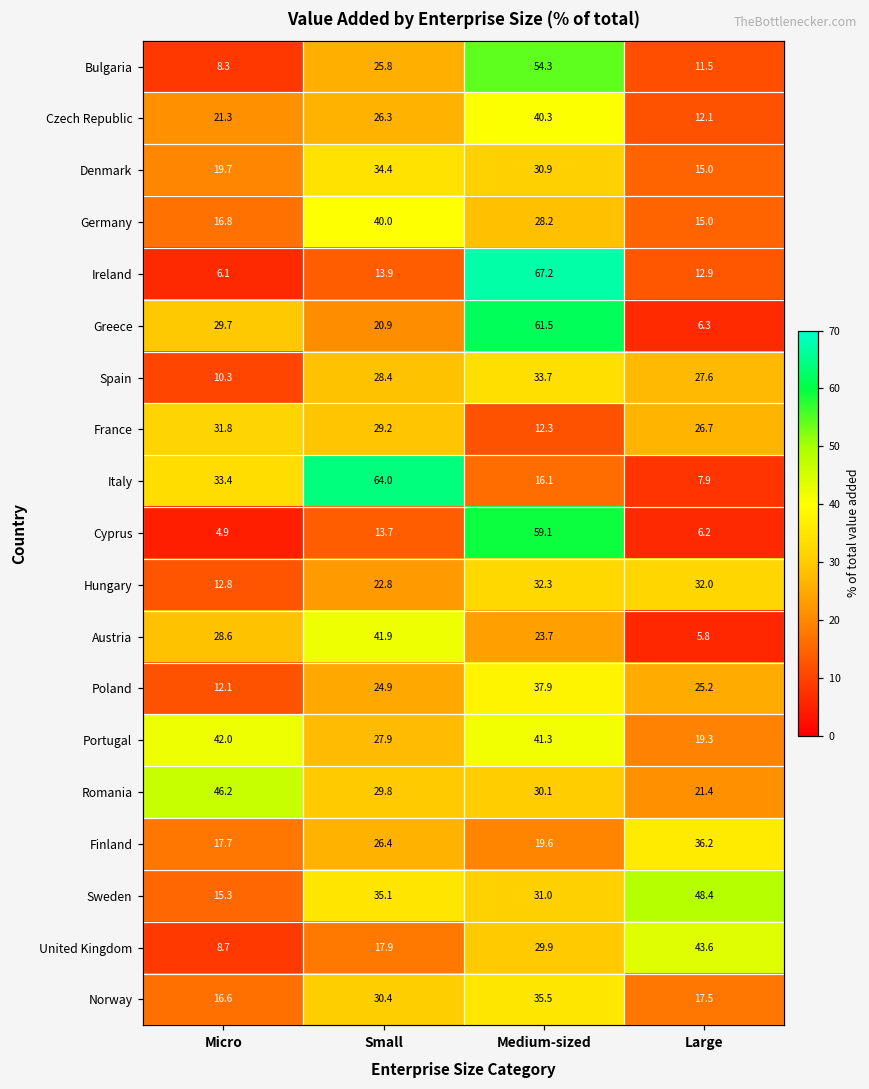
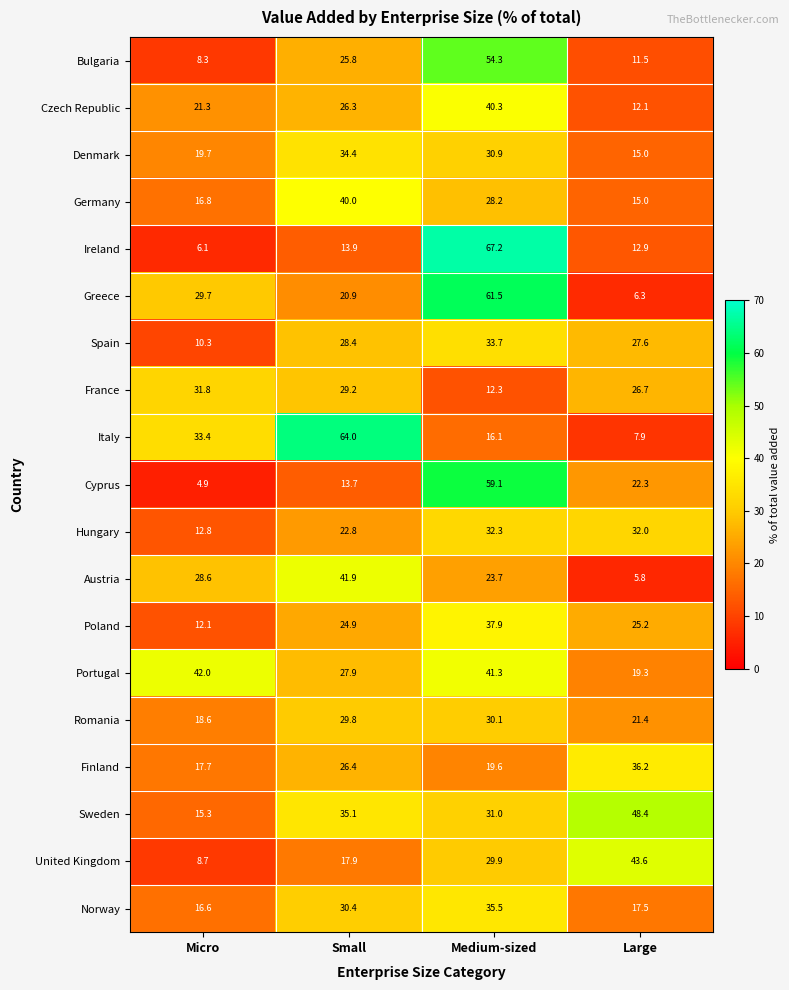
  {
    "Bulgaria": {
      "Micro": 8.3,
      "Small": 25.8,
      "Medium-sized": 54.3,
      "Large": 11.5
    },
    "Czech Republic": {
      "Micro": 21.3,
      "Small": 26.3,
      "Medium-sized": 40.3,
      "Large": 12.1
    },
    "Denmark": {
      "Micro": 19.7,
      "Small": 34.4,
      "Medium-sized": 30.9,
      "Large": 15.0
    },
    "Germany": {
      "Micro": 16.8,
      "Small": 40.0,
      "Medium-sized": 28.2,
      "Large": 15.0
    },
    "Ireland": {
      "Micro": 6.1,
      "Small": 13.9,
      "Medium-sized": 67.2,
      "Large": 12.9
    },
    "Greece": {
      "Micro": 29.7,
      "Small": 20.9,
      "Medium-sized": 61.5,
      "Large": 6.3
    },
    "Spain": {
      "Micro": 10.3,
      "Small": 28.4,
      "Medium-sized": 33.7,
      "Large": 27.6
    },
    "France": {
      "Micro": 31.8,
      "Small": 29.2,
      "Medium-sized": 12.3,
      "Large": 26.7
    },
    "Italy": {
      "Micro": 33.4,
      "Small": 64.0,
      "Medium-sized": 16.1,
      "Large": 7.9
    },
    "Cyprus": {
      "Micro": 4.9,
      "Small": 13.7,
      "Medium-sized": 59.1,
-     "Large": 6.2
+     "Large": 22.3
    },
    "Hungary": {
      "Micro": 12.8,
      "Small": 22.8,
      "Medium-sized": 32.3,
      "Large": 32.0
    },
    "Austria": {
      "Micro": 28.6,
      "Small": 41.9,
      "Medium-sized": 23.7,
      "Large": 5.8
    },
    "Poland": {
      "Micro": 12.1,
      "Small": 24.9,
      "Medium-sized": 37.9,
      "Large": 25.2
    },
    "Portugal": {
      "Micro": 42.0,
      "Small": 27.9,
      "Medium-sized": 41.3,
      "Large": 19.3
    },
    "Romania": {
-     "Micro": 46.2,
+     "Micro": 18.6,
      "Small": 29.8,
      "Medium-sized": 30.1,
      "Large": 21.4
    },
    "Finland": {
      "Micro": 17.7,
      "Small": 26.4,
      "Medium-sized": 19.6,
      "Large": 36.2
    },
    "Sweden": {
      "Micro": 15.3,
      "Small": 35.1,
      "Medium-sized": 31.0,
      "Large": 48.4
    },
    "United Kingdom": {
      "Micro": 8.7,
      "Small": 17.9,
      "Medium-sized": 29.9,
      "Large": 43.6
    },
    "Norway": {
      "Micro": 16.6,
      "Small": 30.4,
      "Medium-sized": 35.5,
      "Large": 17.5
    }
  }
